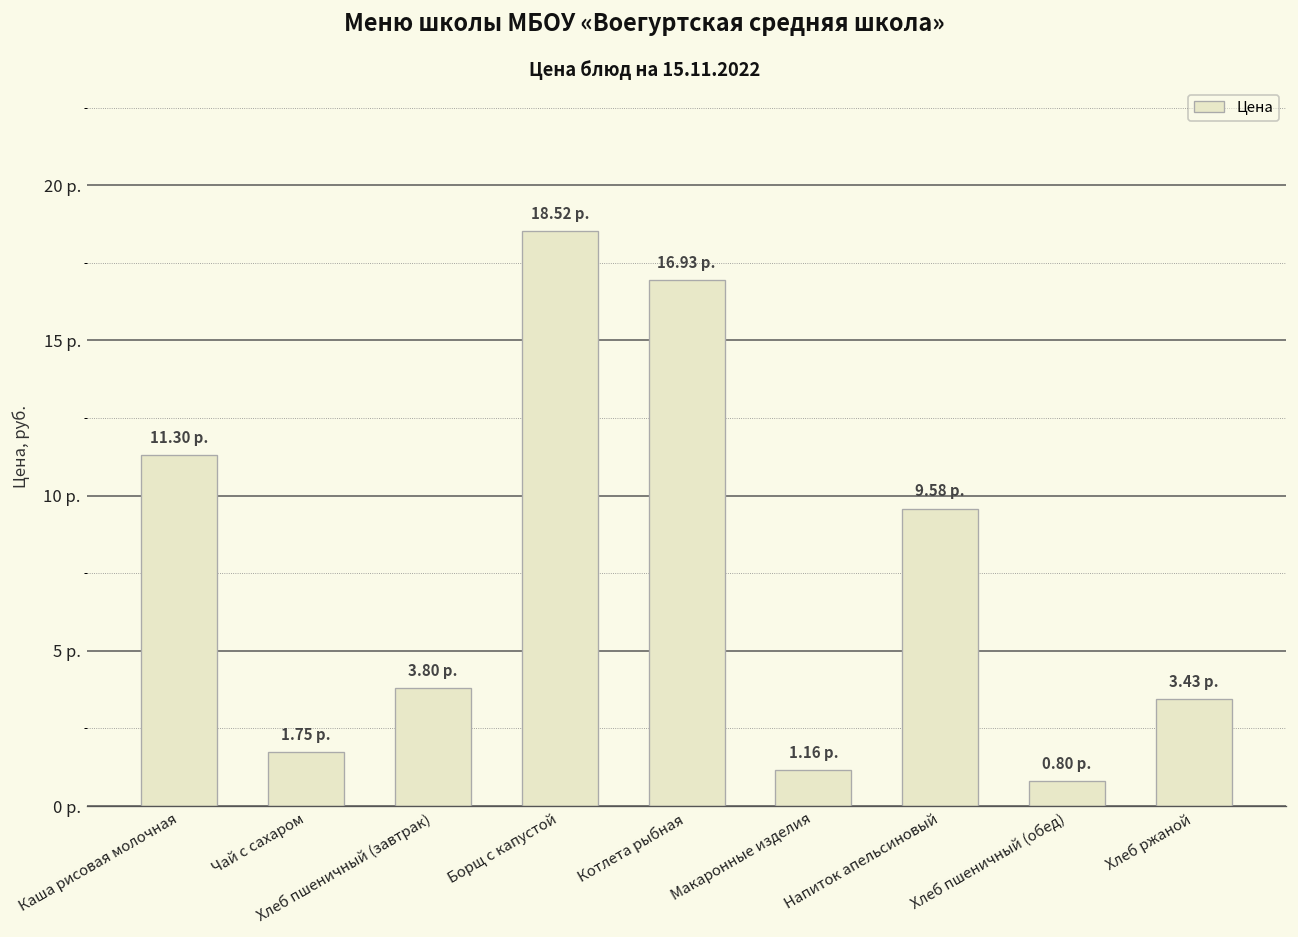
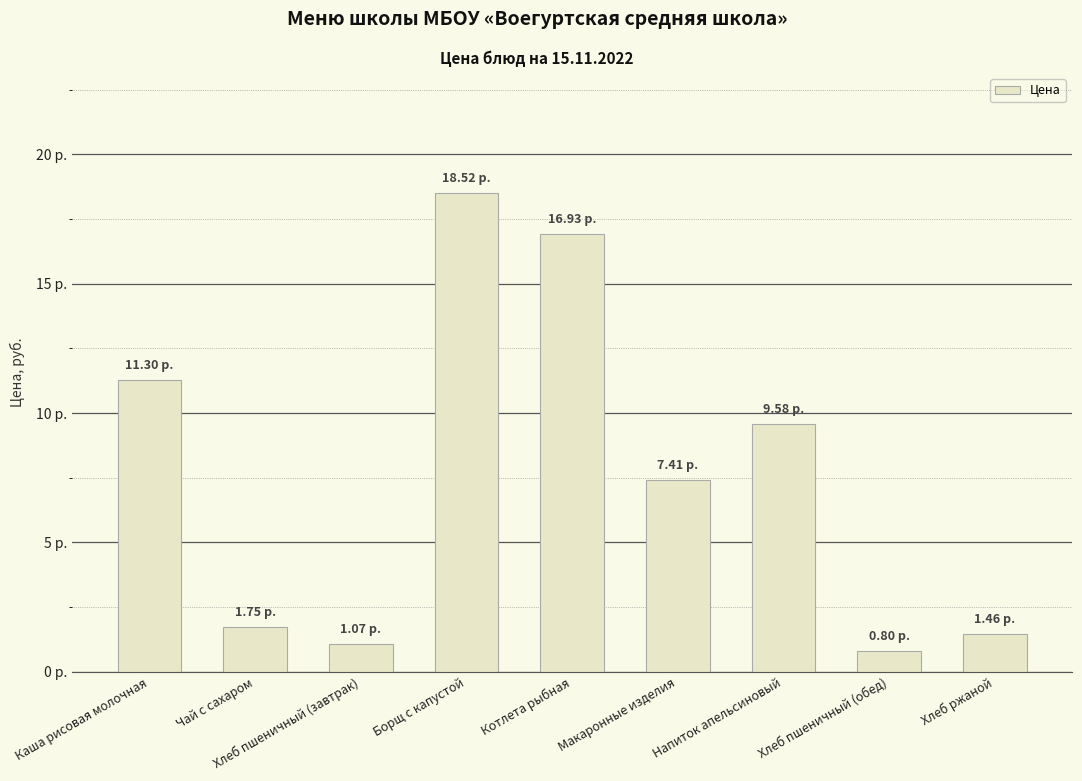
  {
    "Каша рисовая молочная": 11.30,
    "Чай с сахаром": 1.75,
-   "Хлеб пшеничный (завтрак)": 3.80,
+   "Хлеб пшеничный (завтрак)": 1.07,
    "Борщ с капустой": 18.52,
    "Котлета рыбная": 16.93,
-   "Макаронные изделия": 1.16,
+   "Макаронные изделия": 7.41,
    "Напиток апельсиновый": 9.58,
    "Хлеб пшеничный (обед)": 0.80,
-   "Хлеб ржаной": 3.43
+   "Хлеб ржаной": 1.46
  }
